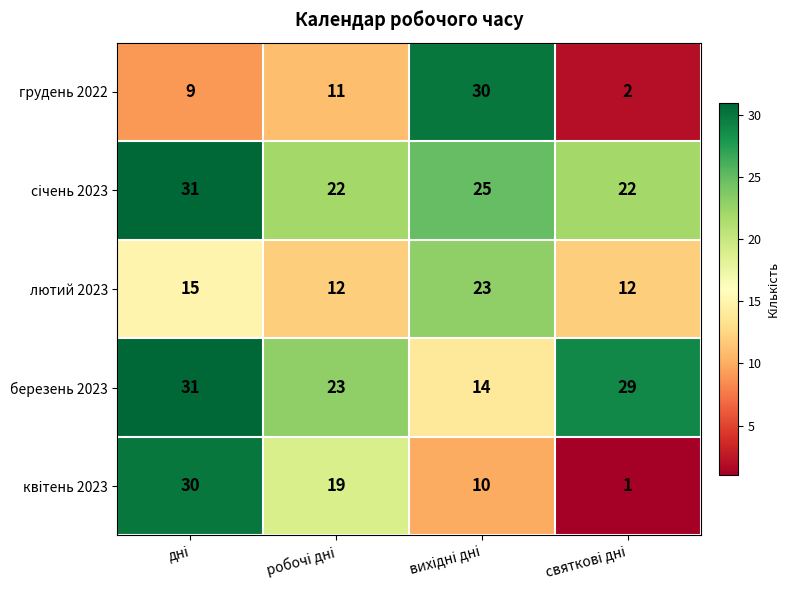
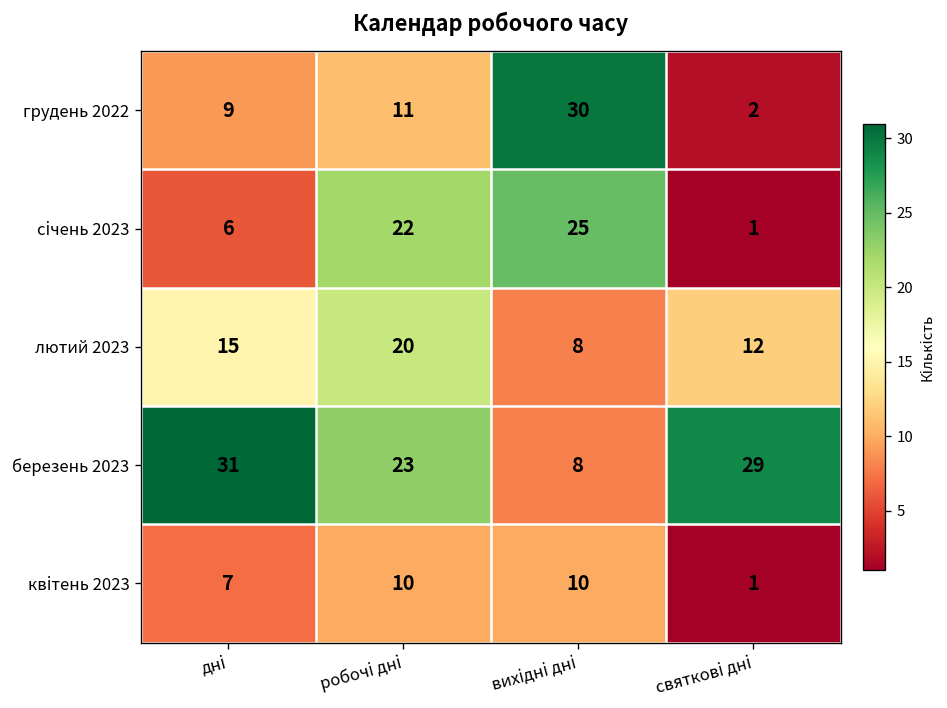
  {
    "грудень 2022": {
      "дні": 9,
      "робочі дні": 11,
      "вихідні дні": 30,
      "святкові дні": 2
    },
    "січень 2023": {
-     "дні": 31,
+     "дні": 6,
      "робочі дні": 22,
      "вихідні дні": 25,
-     "святкові дні": 22
+     "святкові дні": 1
    },
    "лютий 2023": {
      "дні": 15,
-     "робочі дні": 12,
-     "вихідні дні": 23,
+     "робочі дні": 20,
+     "вихідні дні": 8,
      "святкові дні": 12
    },
    "березень 2023": {
      "дні": 31,
      "робочі дні": 23,
-     "вихідні дні": 14,
+     "вихідні дні": 8,
      "святкові дні": 29
    },
    "квітень 2023": {
-     "дні": 30,
-     "робочі дні": 19,
+     "дні": 7,
+     "робочі дні": 10,
      "вихідні дні": 10,
      "святкові дні": 1
    }
  }
